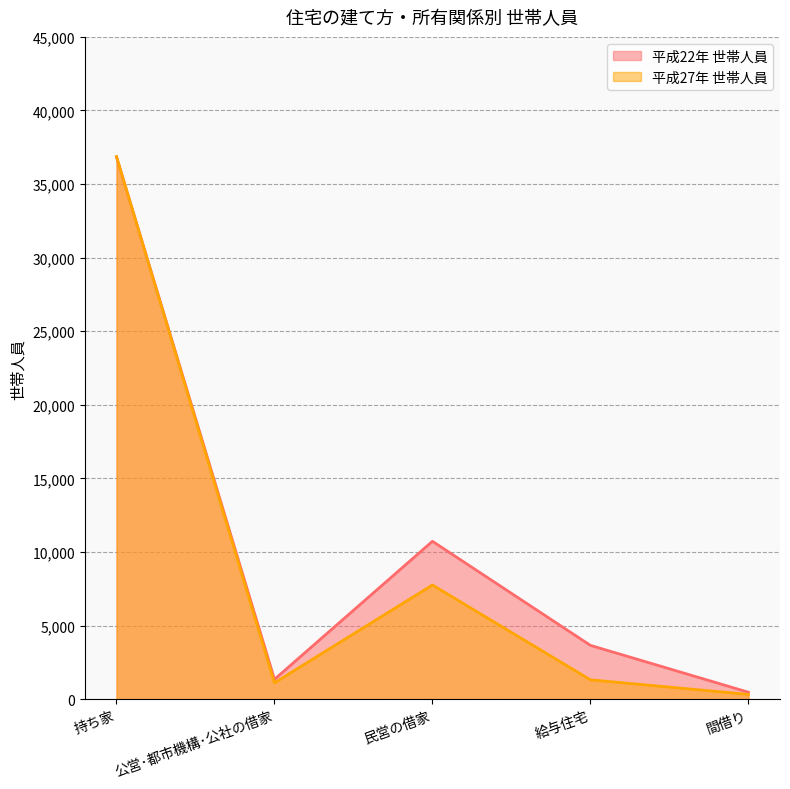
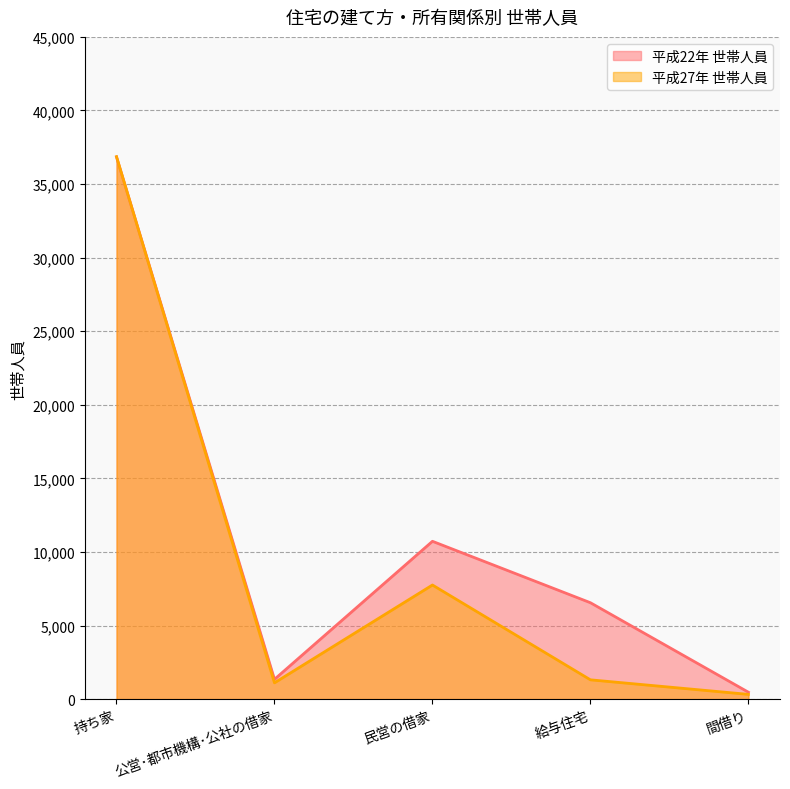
  {
    "平成22年 世帯人員": {
      "公営･都市機構･公社の借家": "1,300",
      "民営の借家": "10,700",
-     "給与住宅": "3,700"
+     "給与住宅": "6,600"
    },
    "平成27年 世帯人員": {
      "公営･都市機構･公社の借家": "1,100",
      "民営の借家": "7,800",
      "給与住宅": "1,300"
    }
  }
